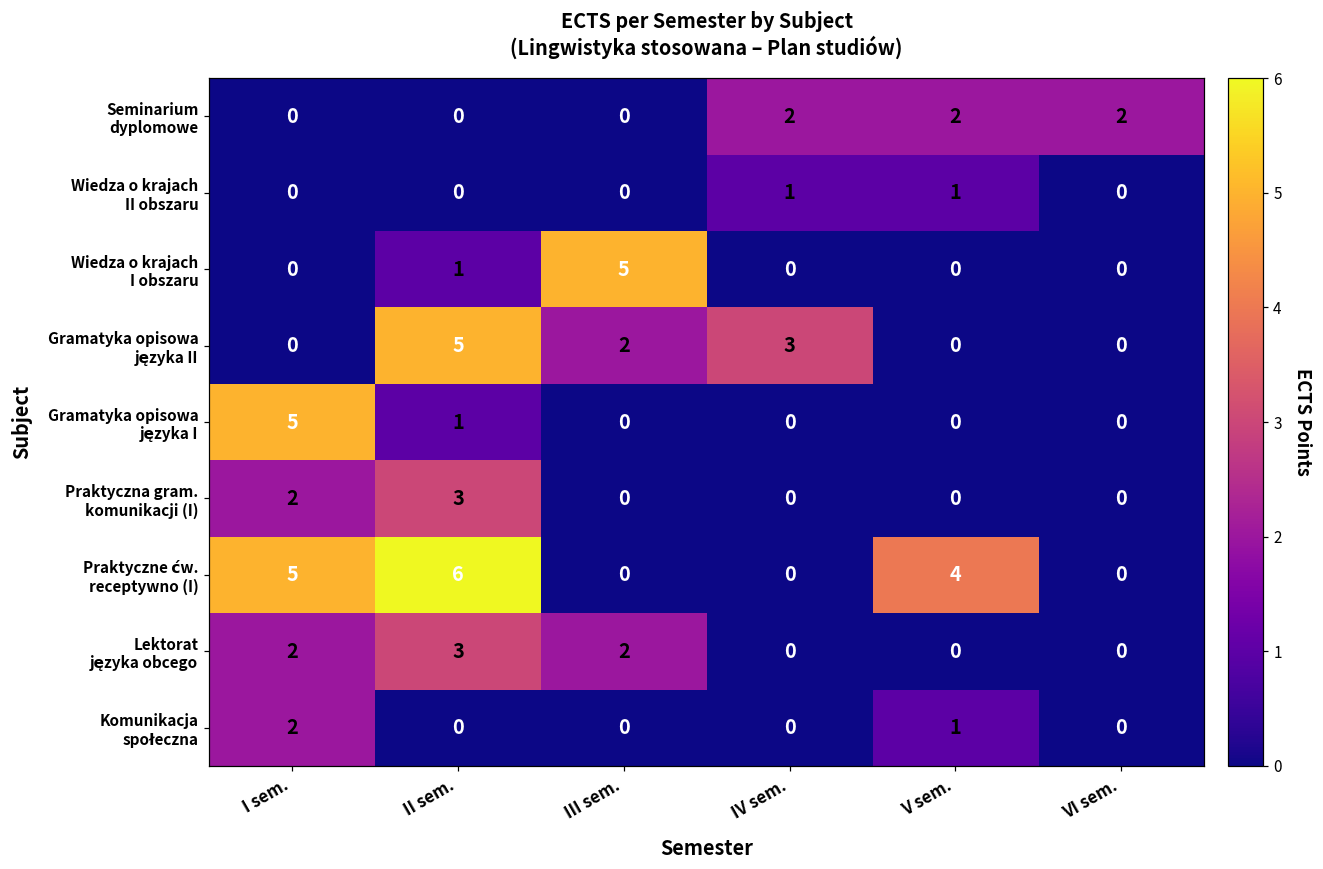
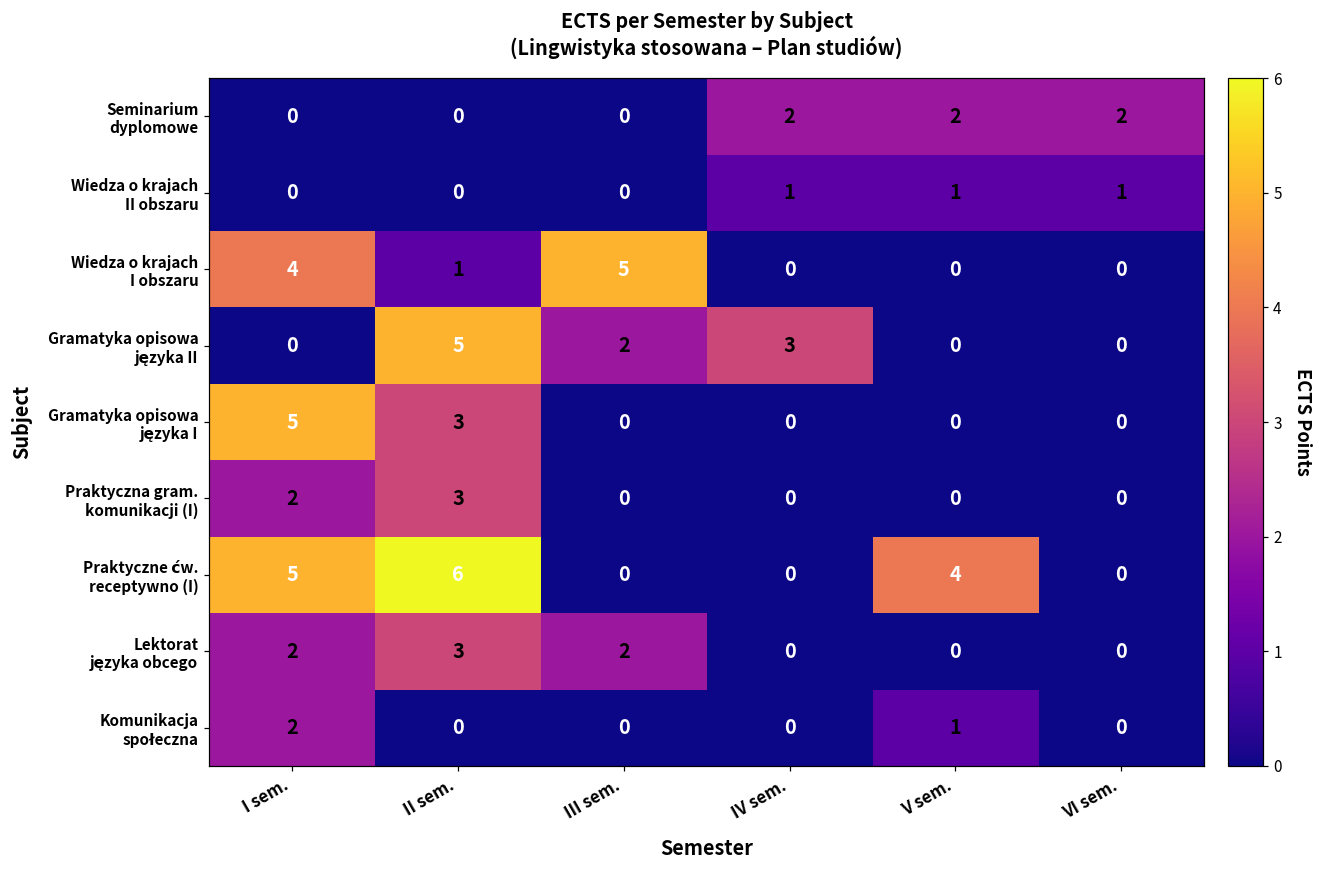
  {
    "Seminarium dyplomowe": {
      "I sem.": 0,
      "II sem.": 0,
      "III sem.": 0,
      "IV sem.": 2,
      "V sem.": 2,
      "VI sem.": 2
    },
    "Wiedza o krajach II obszaru": {
      "I sem.": 0,
      "II sem.": 0,
      "III sem.": 0,
      "IV sem.": 1,
      "V sem.": 1,
-     "VI sem.": 0
+     "VI sem.": 1
    },
    "Wiedza o krajach I obszaru": {
-     "I sem.": 0,
+     "I sem.": 4,
      "II sem.": 1,
      "III sem.": 5,
      "IV sem.": 0,
      "V sem.": 0,
      "VI sem.": 0
    },
    "Gramatyka opisowa języka II": {
      "I sem.": 0,
      "II sem.": 5,
      "III sem.": 2,
      "IV sem.": 3,
      "V sem.": 0,
      "VI sem.": 0
    },
    "Gramatyka opisowa języka I": {
      "I sem.": 5,
-     "II sem.": 1,
+     "II sem.": 3,
      "III sem.": 0,
      "IV sem.": 0,
      "V sem.": 0,
      "VI sem.": 0
    },
    "Praktyczna gram. komunikacji (I)": {
      "I sem.": 2,
      "II sem.": 3,
      "III sem.": 0,
      "IV sem.": 0,
      "V sem.": 0,
      "VI sem.": 0
    },
    "Praktyczne ćw. receptywno (I)": {
      "I sem.": 5,
      "II sem.": 6,
      "III sem.": 0,
      "IV sem.": 0,
      "V sem.": 4,
      "VI sem.": 0
    },
    "Lektorat języka obcego": {
      "I sem.": 2,
      "II sem.": 3,
      "III sem.": 2,
      "IV sem.": 0,
      "V sem.": 0,
      "VI sem.": 0
    },
    "Komunikacja społeczna": {
      "I sem.": 2,
      "II sem.": 0,
      "III sem.": 0,
      "IV sem.": 0,
      "V sem.": 1,
      "VI sem.": 0
    }
  }
